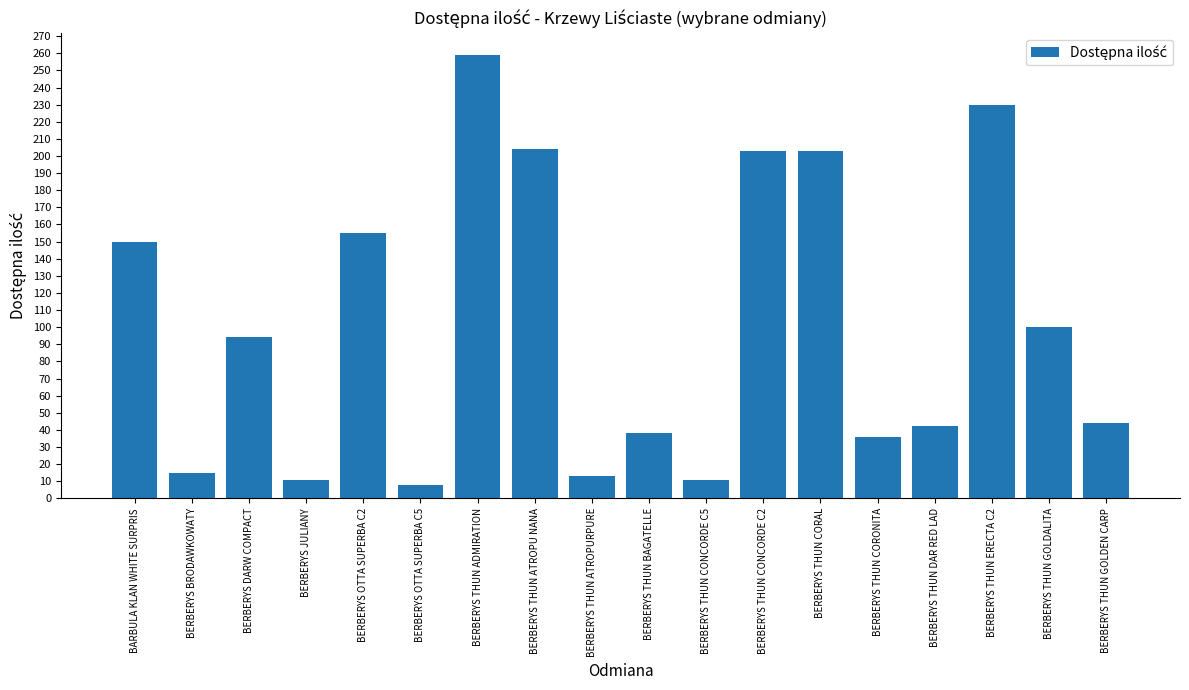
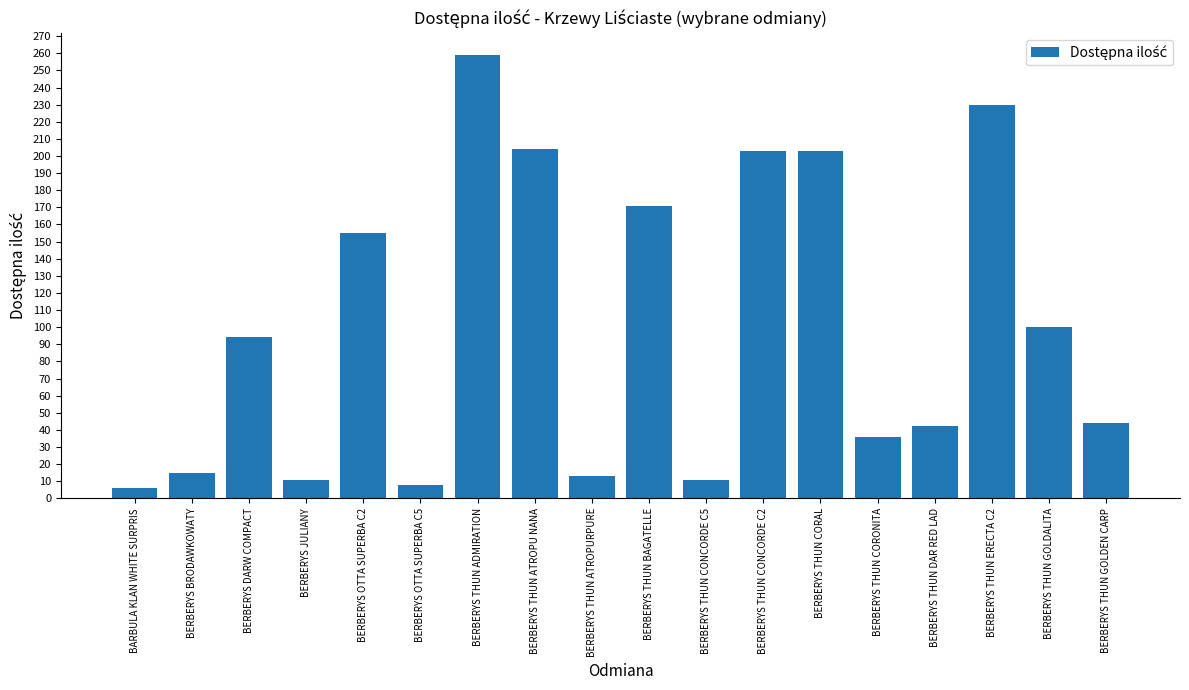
  {
-   "BARBULA KLAN WHITE SURPRIS": 150,
+   "BARBULA KLAN WHITE SURPRIS": 6,
    "BERBERYS BRODAWKOWATY": 15,
    "BERBERYS DARW COMPACT": 94,
    "BERBERYS JULIANY": 11,
    "BERBERYS OTTA SUPERBA C2": 155,
    "BERBERYS OTTA SUPERBA C5": 8,
    "BERBERYS THUN ADMIRATION": 259,
    "BERBERYS THUN ATROPU NANA": 204,
    "BERBERYS THUN ATROPURPURE": 13,
-   "BERBERYS THUN BAGATELLE": 38,
+   "BERBERYS THUN BAGATELLE": 171,
    "BERBERYS THUN CONCORDE C5": 11,
    "BERBERYS THUN CONCORDE C2": 203,
    "BERBERYS THUN CORAL": 203,
    "BERBERYS THUN CORONITA": 36,
    "BERBERYS THUN DAR RED LAD": 42,
    "BERBERYS THUN ERECTA C2": 230,
    "BERBERYS THUN GOLDALITA": 100,
    "BERBERYS THUN GOLDEN CARP": 44
  }
